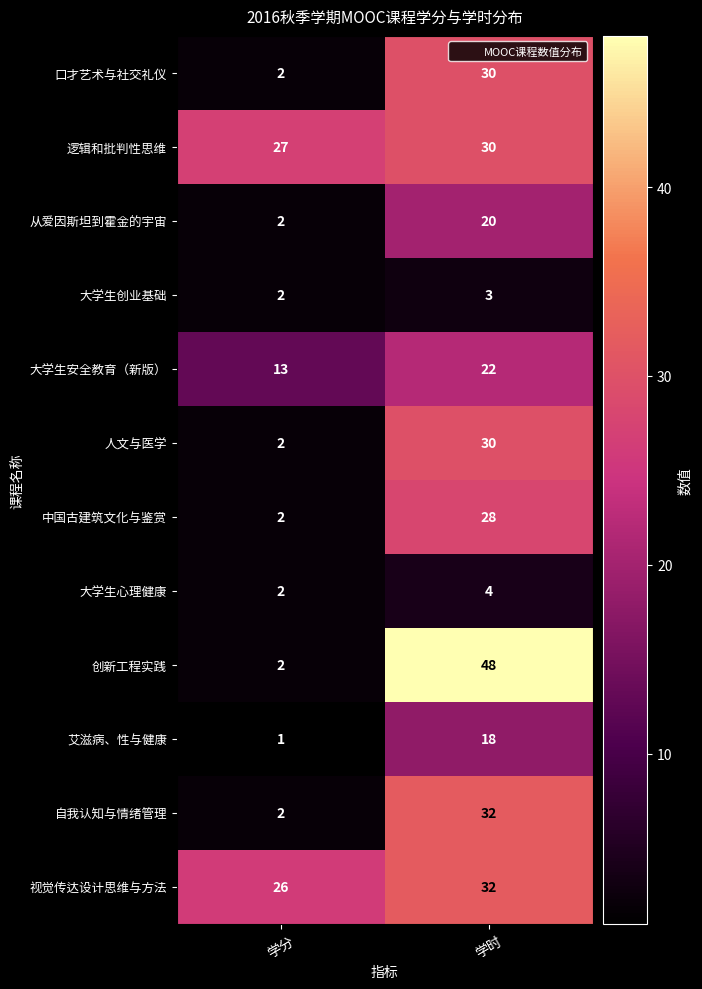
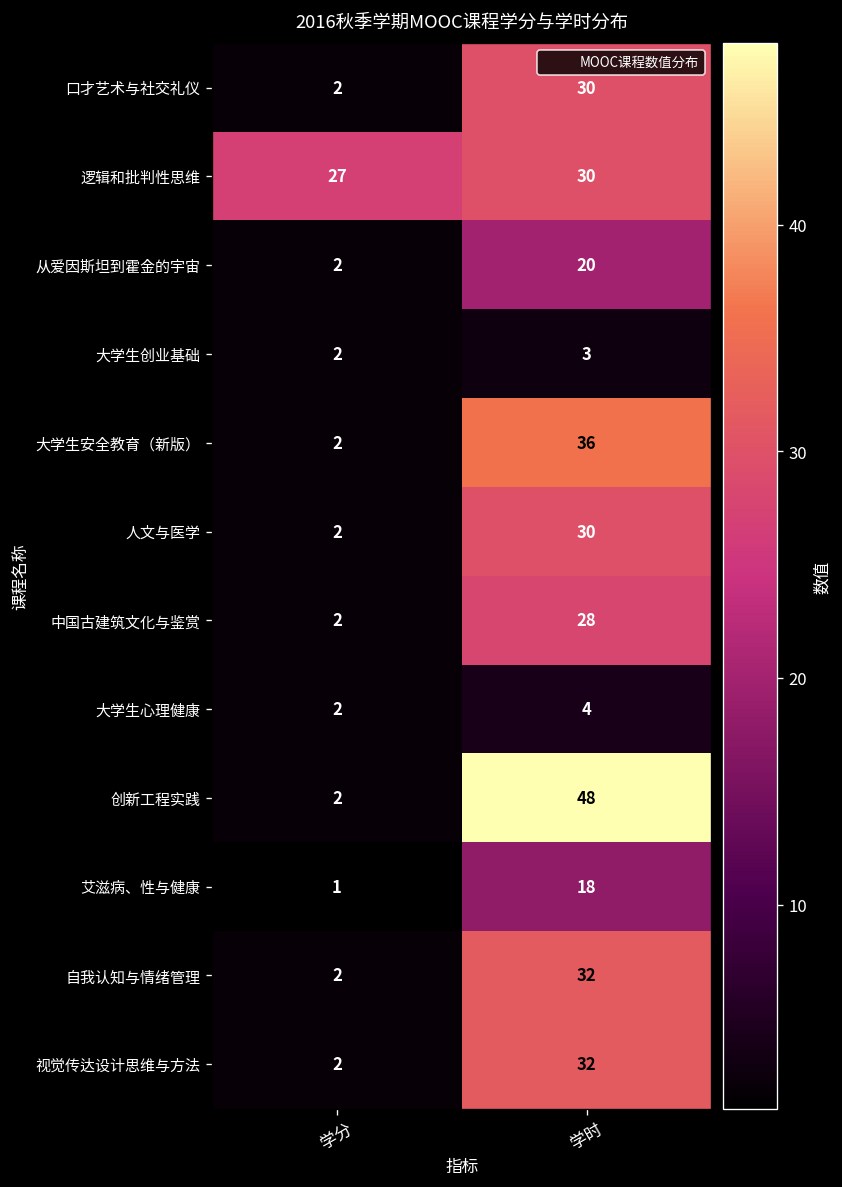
  {
    "口才艺术与社交礼仪": {
      "学分": 2,
      "学时": 30
    },
    "逻辑和批判性思维": {
      "学分": 27,
      "学时": 30
    },
    "从爱因斯坦到霍金的宇宙": {
      "学分": 2,
      "学时": 20
    },
    "大学生创业基础": {
      "学分": 2,
      "学时": 3
    },
    "大学生安全教育（新版）": {
-     "学分": 13,
-     "学时": 22
+     "学分": 2,
+     "学时": 36
    },
    "人文与医学": {
      "学分": 2,
      "学时": 30
    },
    "中国古建筑文化与鉴赏": {
      "学分": 2,
      "学时": 28
    },
    "大学生心理健康": {
      "学分": 2,
      "学时": 4
    },
    "创新工程实践": {
      "学分": 2,
      "学时": 48
    },
    "艾滋病、性与健康": {
      "学分": 1,
      "学时": 18
    },
    "自我认知与情绪管理": {
      "学分": 2,
      "学时": 32
    },
    "视觉传达设计思维与方法": {
-     "学分": 26,
+     "学分": 2,
      "学时": 32
    }
  }
